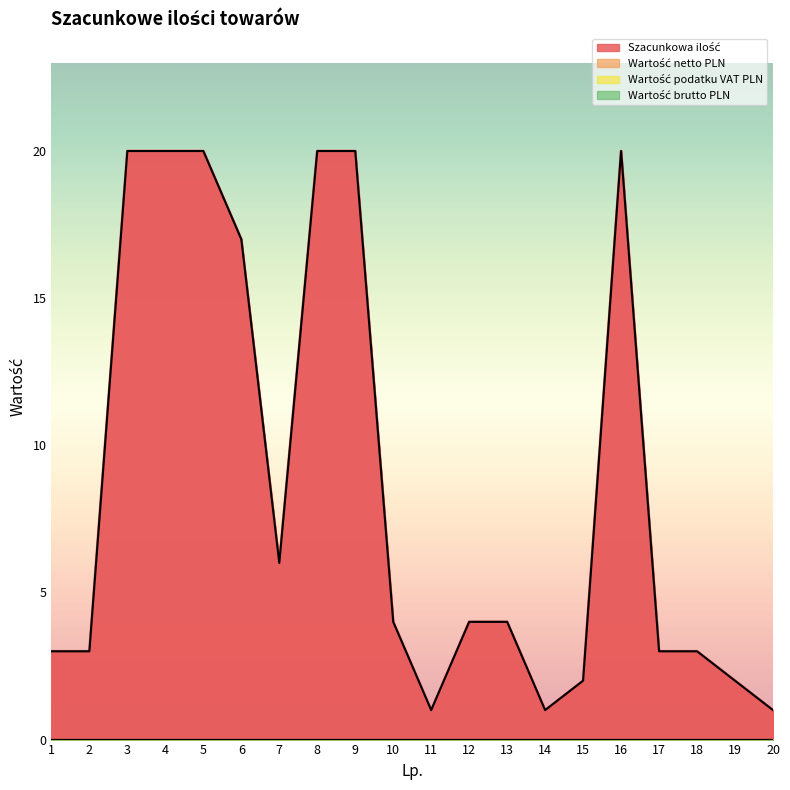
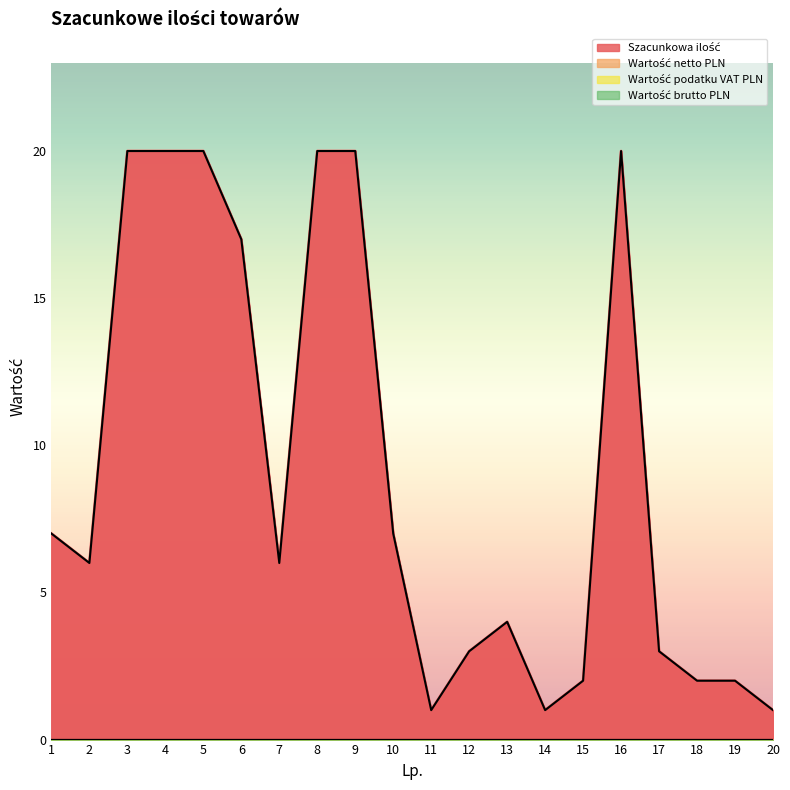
  {
    "Szacunkowa ilość": {
-     "1": 3,
-     "2": 3,
+     "1": 7,
+     "2": 6,
      "3": 20,
      "4": 20,
      "5": 20,
      "6": 17,
      "7": 6,
      "8": 20,
      "9": 20,
-     "10": 4,
+     "10": 7,
      "11": 1,
-     "12": 4,
+     "12": 3,
      "13": 4,
      "14": 1,
      "15": 2,
      "16": 20,
      "17": 3,
-     "18": 3,
+     "18": 2,
      "19": 2,
      "20": 1
    },
    "Wartość brutto PLN": {
      "1": 0,
      "2": 0,
      "3": 0,
      "4": 0,
      "5": 0,
      "6": 0,
      "7": 0,
      "8": 0,
      "9": 0,
      "10": 0,
      "11": 0,
      "12": 0,
      "13": 0,
      "14": 0,
      "15": 0,
      "16": 0,
      "17": 0,
      "18": 0,
      "19": 0,
      "20": 0
    }
  }
